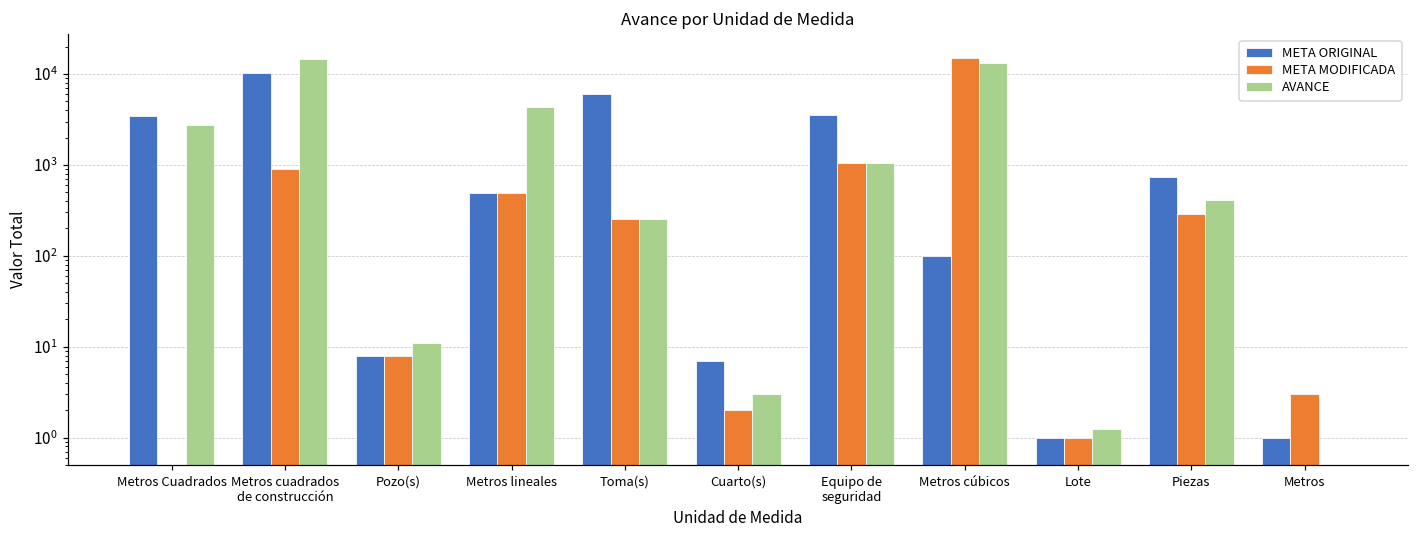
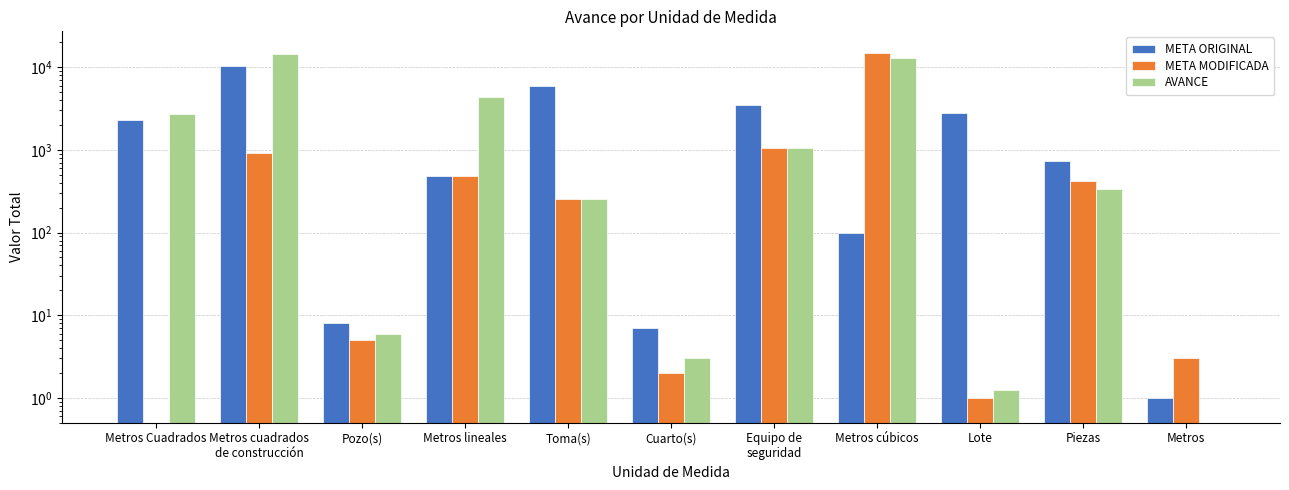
  {
    "META ORIGINAL": {
-     "Metros Cuadrados": 3400,
+     "Metros Cuadrados": 2300,
      "Metros cuadrados de construcción": 10000,
      "Pozo(s)": 8,
      "Metros lineales": 500,
      "Toma(s)": 6000,
      "Cuarto(s)": 7,
      "Equipo de seguridad": 3500,
      "Metros cúbicos": 100,
-     "Lote": 1,
+     "Lote": 2800,
      "Piezas": 700,
      "Metros": 1
    },
    "META MODIFICADA": {
      "Metros cuadrados de construcción": 900,
-     "Pozo(s)": 8,
+     "Pozo(s)": 5,
      "Metros lineales": 500,
      "Toma(s)": 260,
      "Cuarto(s)": 2,
      "Equipo de seguridad": 1000,
      "Metros cúbicos": 15000,
      "Lote": 1,
-     "Piezas": 290,
+     "Piezas": 400,
      "Metros": 3
    },
    "AVANCE": {
      "Metros Cuadrados": 2700,
      "Metros cuadrados de construcción": 14000,
-     "Pozo(s)": 11,
+     "Pozo(s)": 6,
      "Metros lineales": 4000,
      "Toma(s)": 260,
      "Cuarto(s)": 3,
      "Equipo de seguridad": 1000,
      "Metros cúbicos": 13000,
      "Lote": 1.2,
-     "Piezas": 400
+     "Piezas": 330
    }
  }
